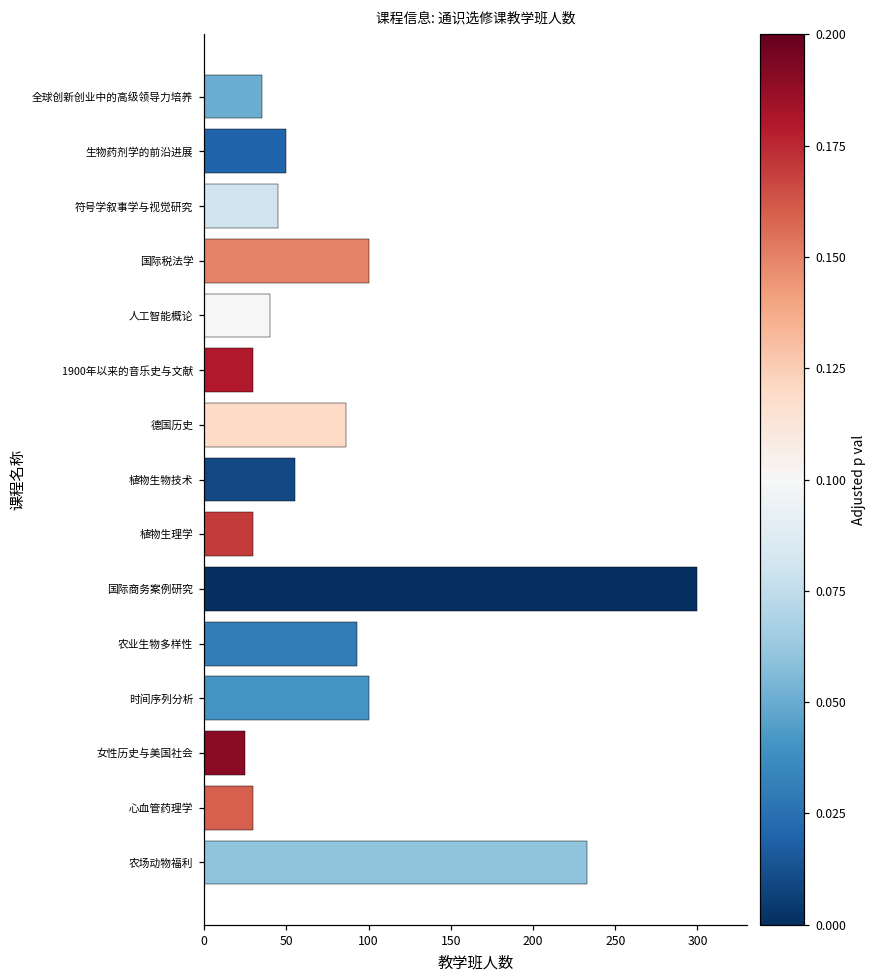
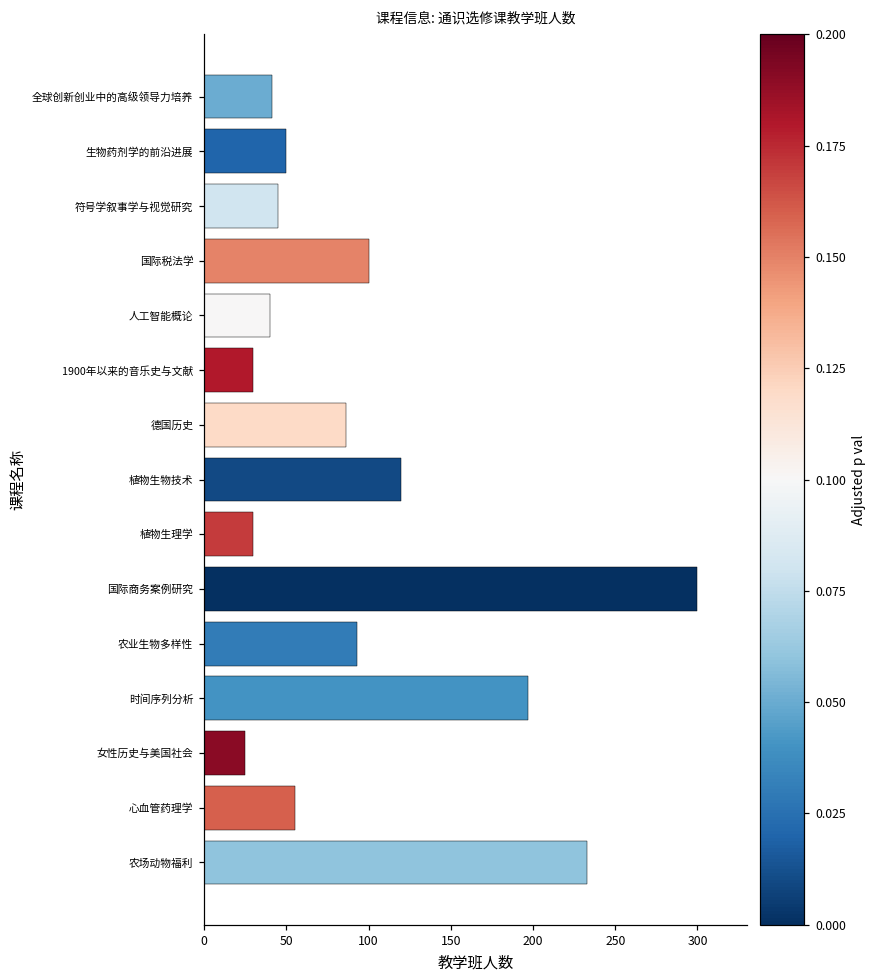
  {
-   "全球创新创业中的高级领导力培养": 35,
+   "全球创新创业中的高级领导力培养": 41,
    "生物药剂学的前沿进展": 50,
    "符号学叙事学与视觉研究": 45,
    "国际税法学": 100,
    "人工智能概论": 40,
    "1900年以来的音乐史与文献": 30,
    "德国历史": 86,
-   "植物生物技术": 55,
+   "植物生物技术": 120,
    "植物生理学": 30,
    "国际商务案例研究": 300,
    "农业生物多样性": 93,
-   "时间序列分析": 100,
+   "时间序列分析": 197,
    "女性历史与美国社会": 25,
-   "心血管药理学": 30,
+   "心血管药理学": 55,
    "农场动物福利": 233
  }
